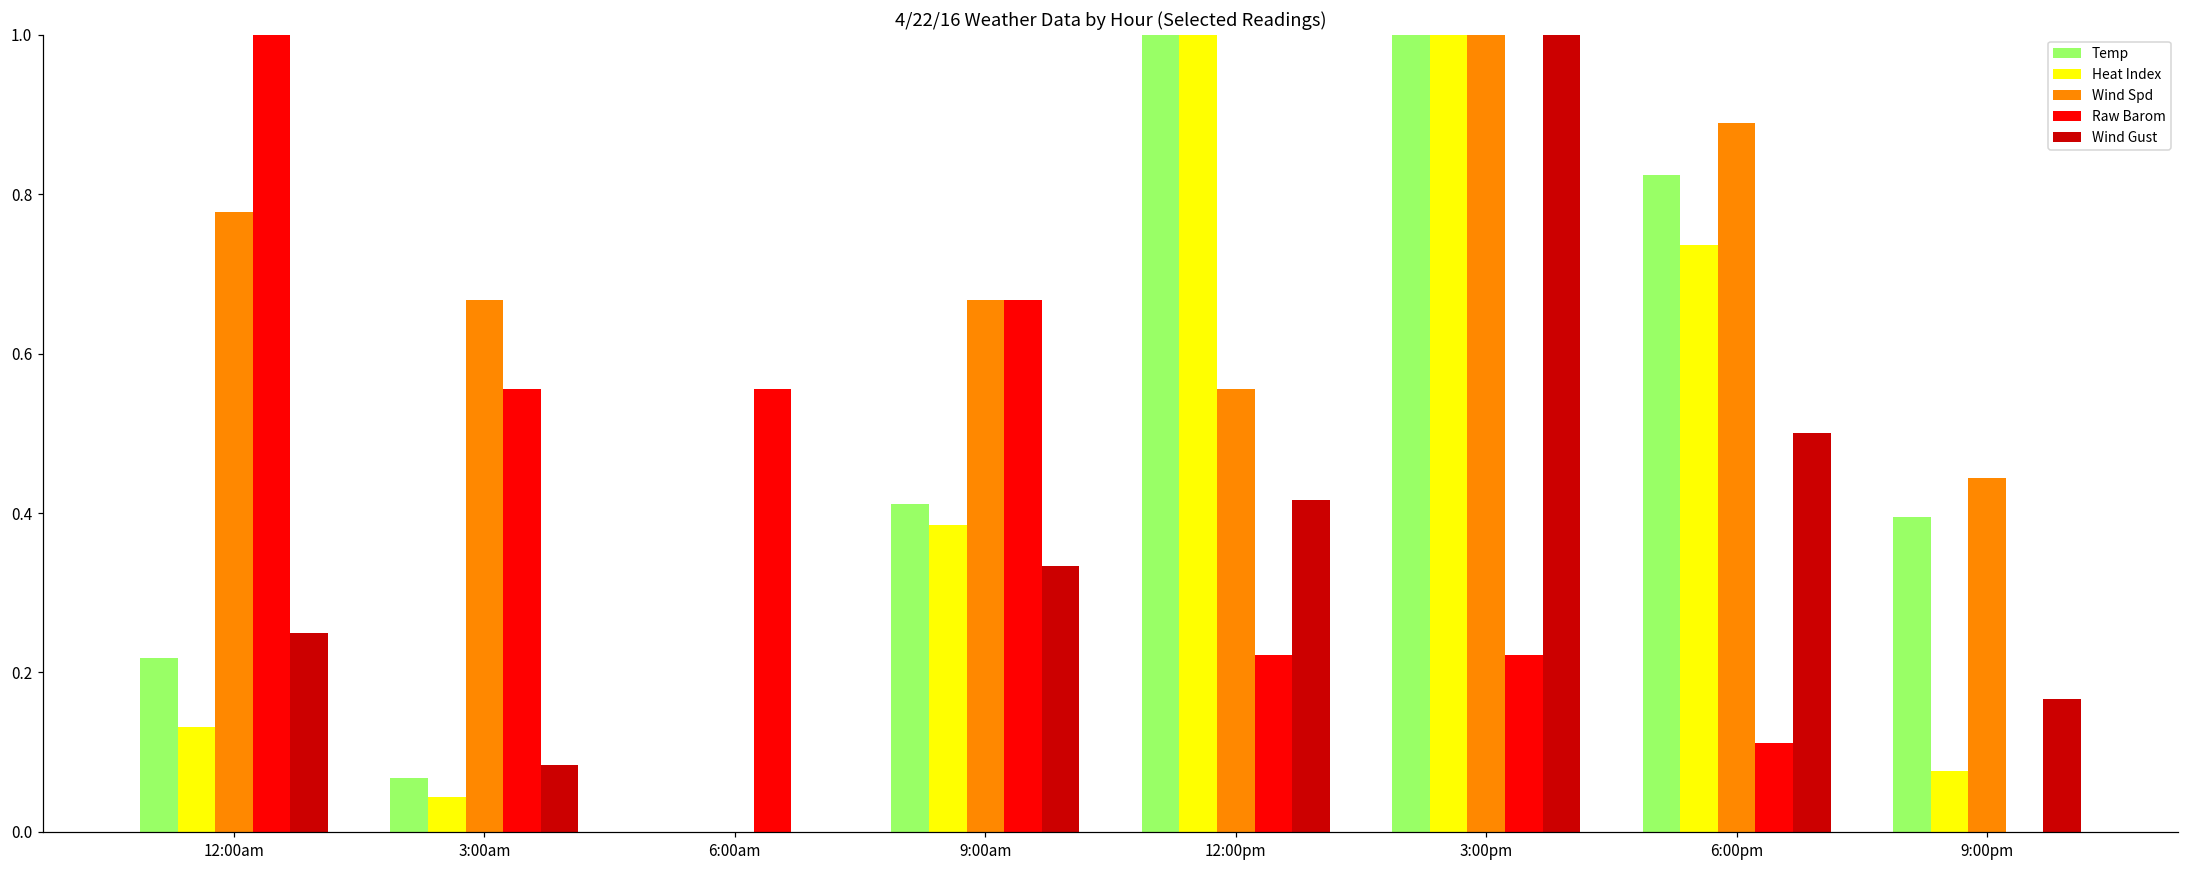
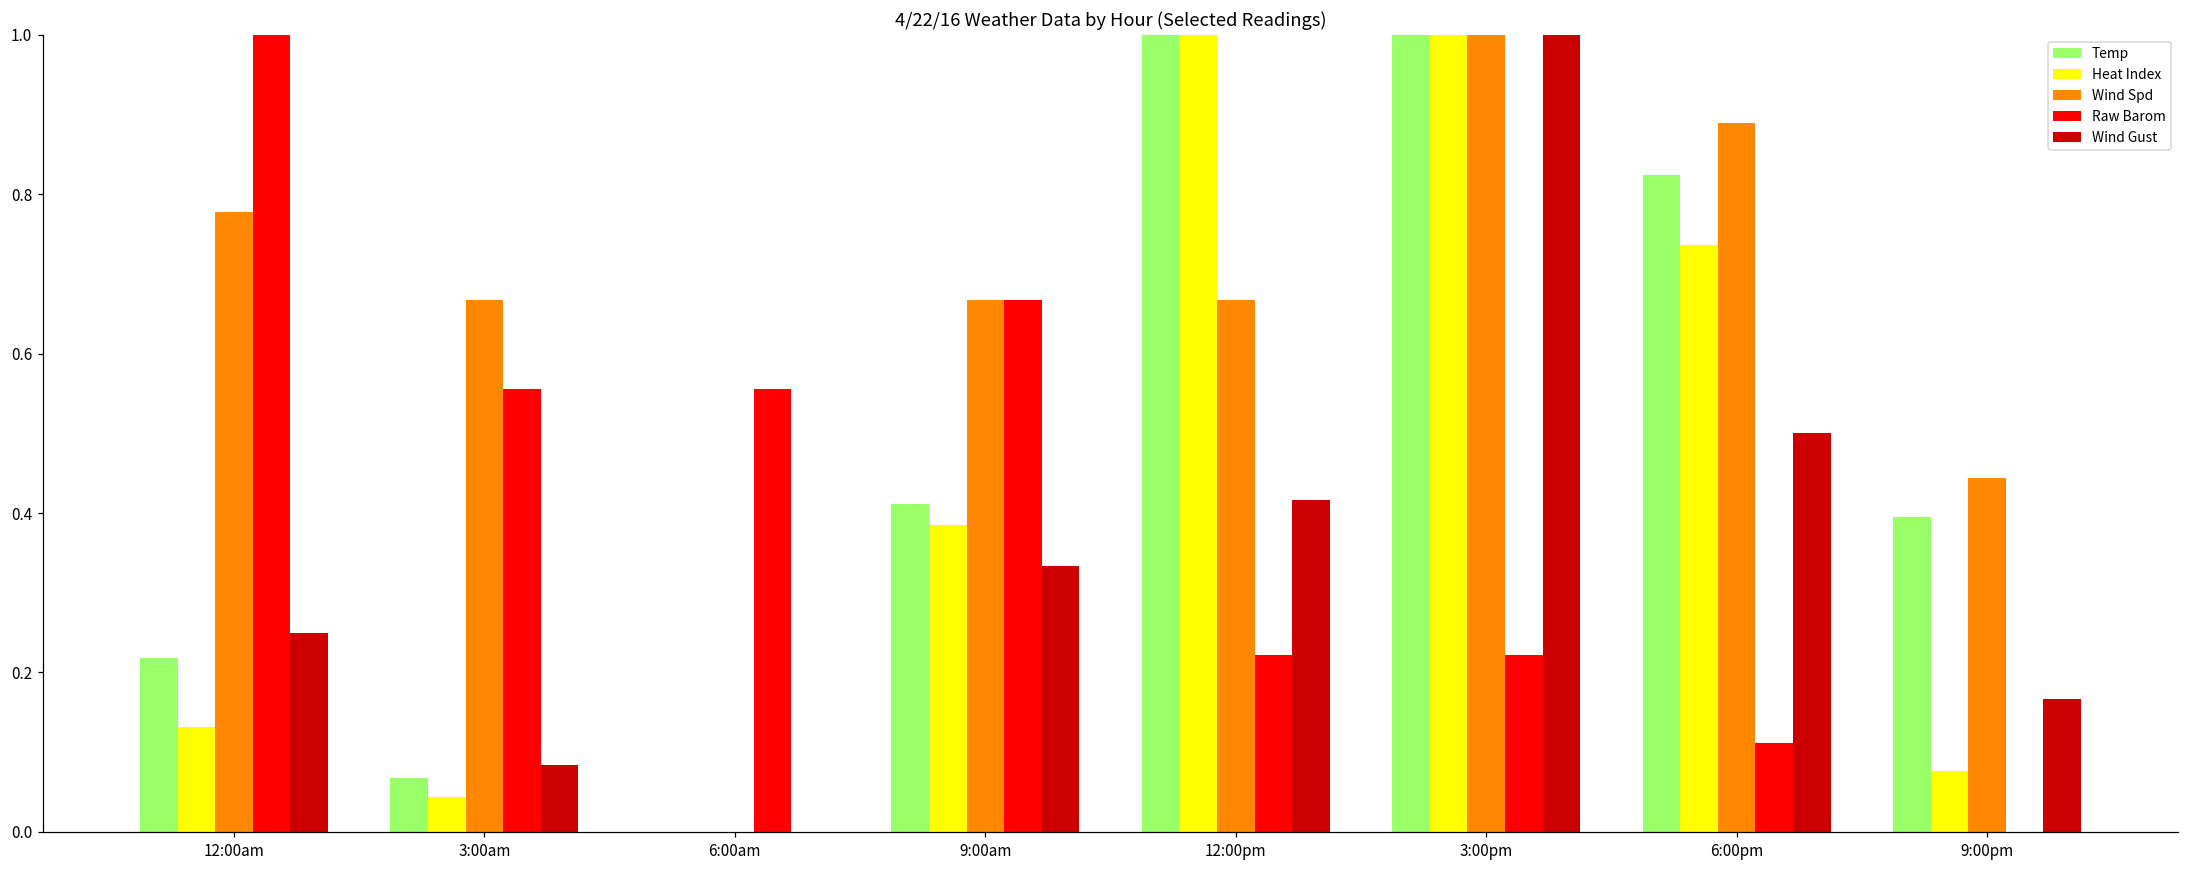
  {
    "Temp": {
      "12:00am": 0.22,
      "3:00am": 0.07,
      "6:00am": 0.00,
      "9:00am": 0.41,
      "12:00pm": 1.00,
      "3:00pm": 1.00,
      "6:00pm": 0.82,
      "9:00pm": 0.39
    },
    "Heat Index": {
      "12:00am": 0.13,
      "3:00am": 0.04,
      "6:00am": 0.00,
      "9:00am": 0.38,
      "12:00pm": 1.00,
      "3:00pm": 1.00,
      "6:00pm": 0.74,
      "9:00pm": 0.08
    },
    "Wind Spd": {
      "12:00am": 0.78,
      "3:00am": 0.67,
      "6:00am": 0.00,
      "9:00am": 0.67,
-     "12:00pm": 0.56,
+     "12:00pm": 0.67,
      "3:00pm": 1.00,
      "6:00pm": 0.89,
      "9:00pm": 0.44
    }
  }
